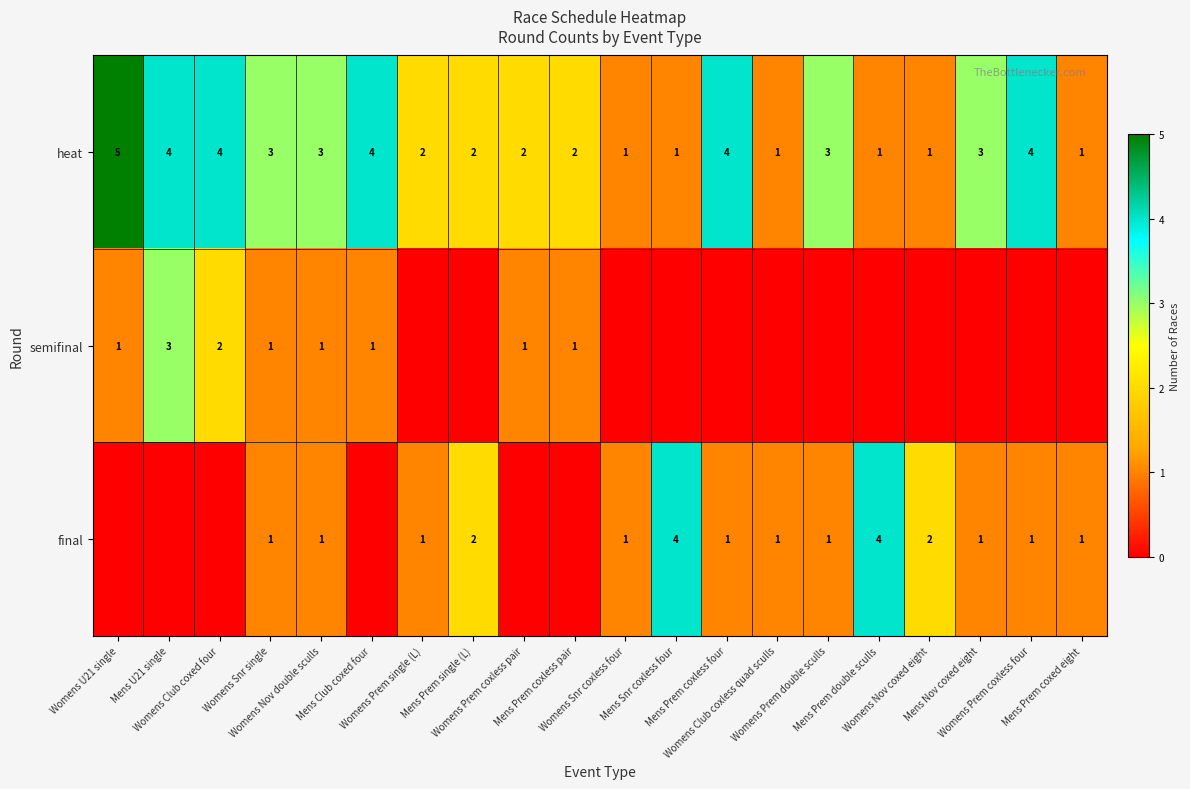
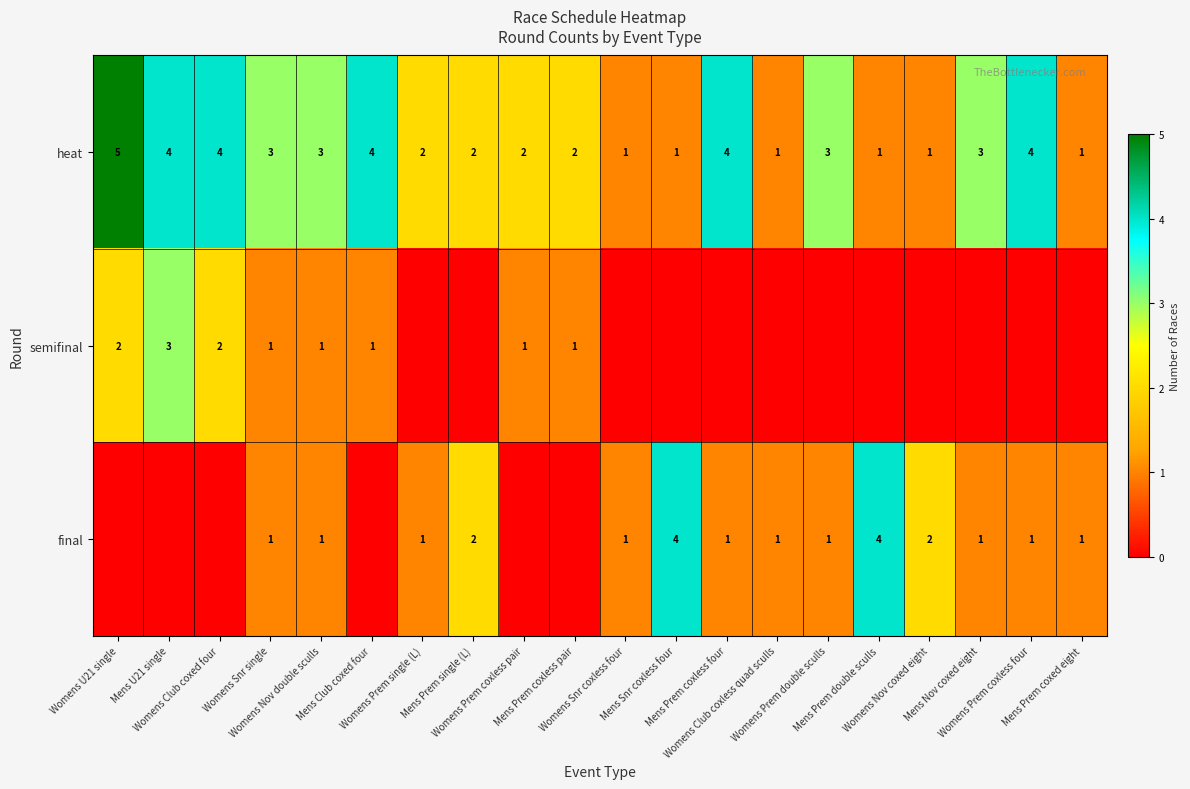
  {
    "heat": {
      "Womens U21 single": 5,
      "Mens U21 single": 4,
      "Womens Club coxed four": 4,
      "Womens Snr single": 3,
      "Womens Nov double sculls": 3,
      "Mens Club coxed four": 4,
      "Womens Prem single (L)": 2,
      "Mens Prem single (L)": 2,
      "Womens Prem coxless pair": 2,
      "Mens Prem coxless pair": 2,
      "Womens Snr coxless four": 1,
      "Mens Snr coxless four": 1,
      "Mens Prem coxless four": 4,
      "Womens Club coxless quad sculls": 1,
      "Womens Prem double sculls": 3,
      "Mens Prem double sculls": 1,
      "Womens Nov coxed eight": 1,
      "Mens Nov coxed eight": 3,
      "Mens Prem coxed eight": 1
    },
    "semifinal": {
-     "Womens U21 single": 1,
+     "Womens U21 single": 2,
      "Mens U21 single": 3,
      "Womens Club coxed four": 2,
      "Womens Snr single": 1,
      "Womens Nov double sculls": 1,
      "Mens Club coxed four": 1,
      "Womens Prem coxless pair": 1,
      "Mens Prem coxless pair": 1
    },
    "final": {
      "Womens Snr single": 1,
      "Womens Nov double sculls": 1,
      "Womens Prem single (L)": 1,
      "Mens Prem single (L)": 2,
      "Womens Snr coxless four": 1,
      "Mens Snr coxless four": 4,
      "Mens Prem coxless four": 1,
      "Womens Club coxless quad sculls": 1,
      "Womens Prem double sculls": 1,
      "Mens Prem double sculls": 4,
      "Womens Nov coxed eight": 2,
      "Mens Nov coxed eight": 1,
      "Womens Prem coxless four": 1,
      "Mens Prem coxed eight": 1
    }
  }
